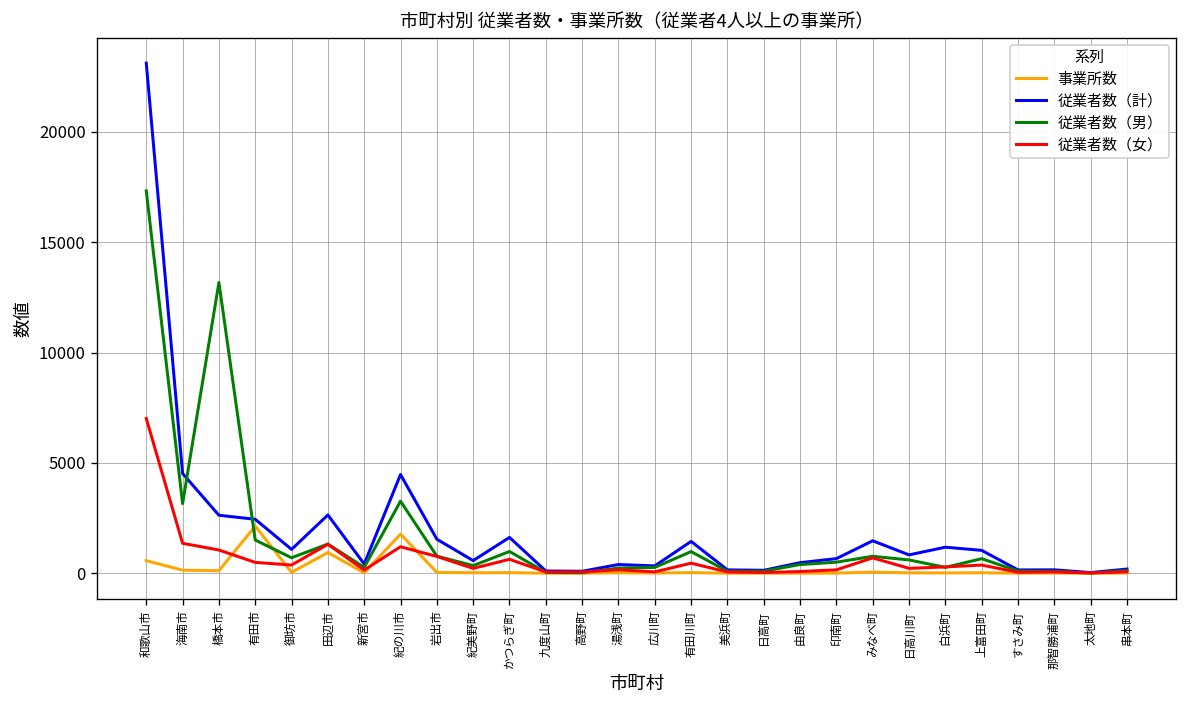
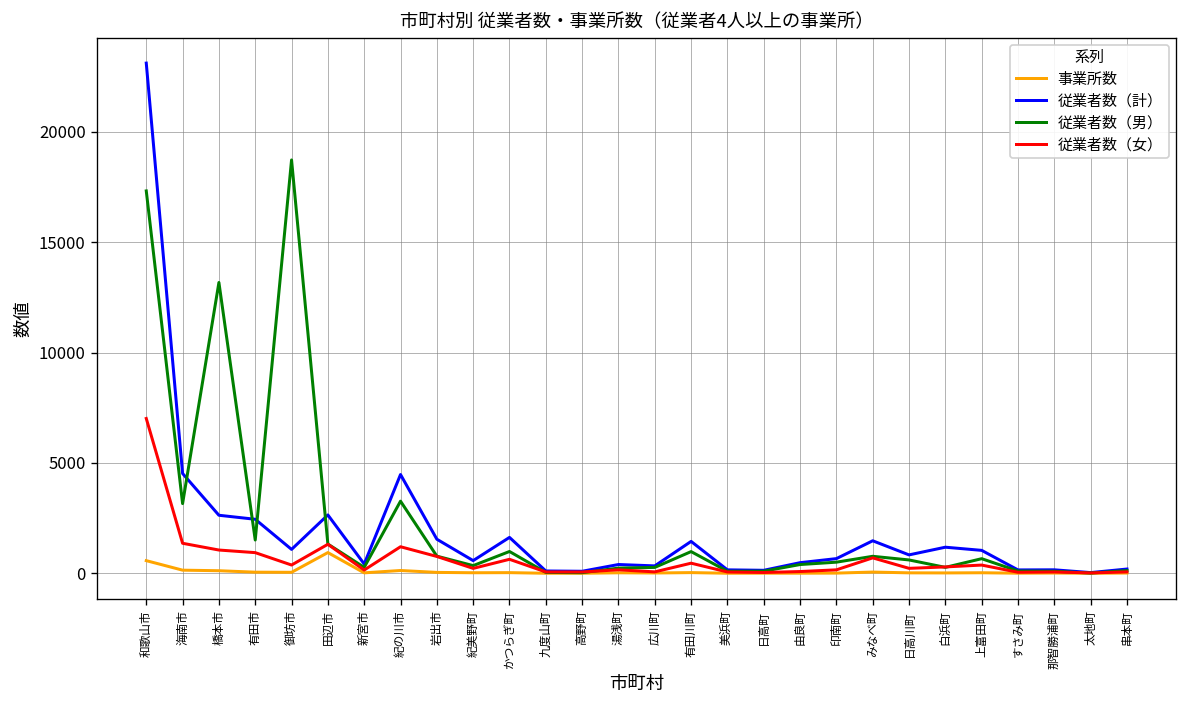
  {
    "事業所数": {
      "和歌山市": 600,
      "海南市": 100,
      "橋本市": 100,
-     "有田市": 2100,
+     "有田市": 100,
      "御坊市": 0,
      "田辺市": 900,
-     "紀の川市": 1800,
+     "紀の川市": 100,
      "岩出市": 0,
      "紀美野町": 0,
      "かつらぎ町": 0,
      "有田川町": 0,
      "印南町": 0,
      "みなべ町": 100,
      "日高川町": 0,
      "白浜町": 0,
      "上富田町": 0
    },
    "従業者数（計）": {
      "和歌山市": 23100,
      "海南市": 4500,
      "橋本市": 2600,
      "有田市": 2500,
      "御坊市": 1100,
      "田辺市": 2600,
      "新宮市": 400,
      "紀の川市": 4500,
      "岩出市": 1500,
      "紀美野町": 600,
      "かつらぎ町": 1600,
      "湯浅町": 400,
      "有田川町": 1400,
      "印南町": 700,
      "みなべ町": 1500,
      "日高川町": 800,
      "白浜町": 1200,
      "上富田町": 1000
    },
    "従業者数（男）": {
      "和歌山市": 17300,
      "海南市": 3200,
      "橋本市": 13200,
      "有田市": 1500,
-     "御坊市": 700,
+     "御坊市": 18700,
      "紀の川市": 3300,
      "かつらぎ町": 1000,
      "有田川町": 1000,
      "印南町": 500,
      "日高川町": 600,
      "上富田町": 700
    },
    "従業者数（女）": {
      "和歌山市": 7000,
      "海南市": 1400,
      "橋本市": 1100,
-     "有田市": 500,
+     "有田市": 900,
      "御坊市": 400,
      "紀の川市": 1200,
      "かつらぎ町": 600,
      "有田川町": 500,
      "印南町": 200,
      "日高川町": 200,
      "上富田町": 400
    }
  }
